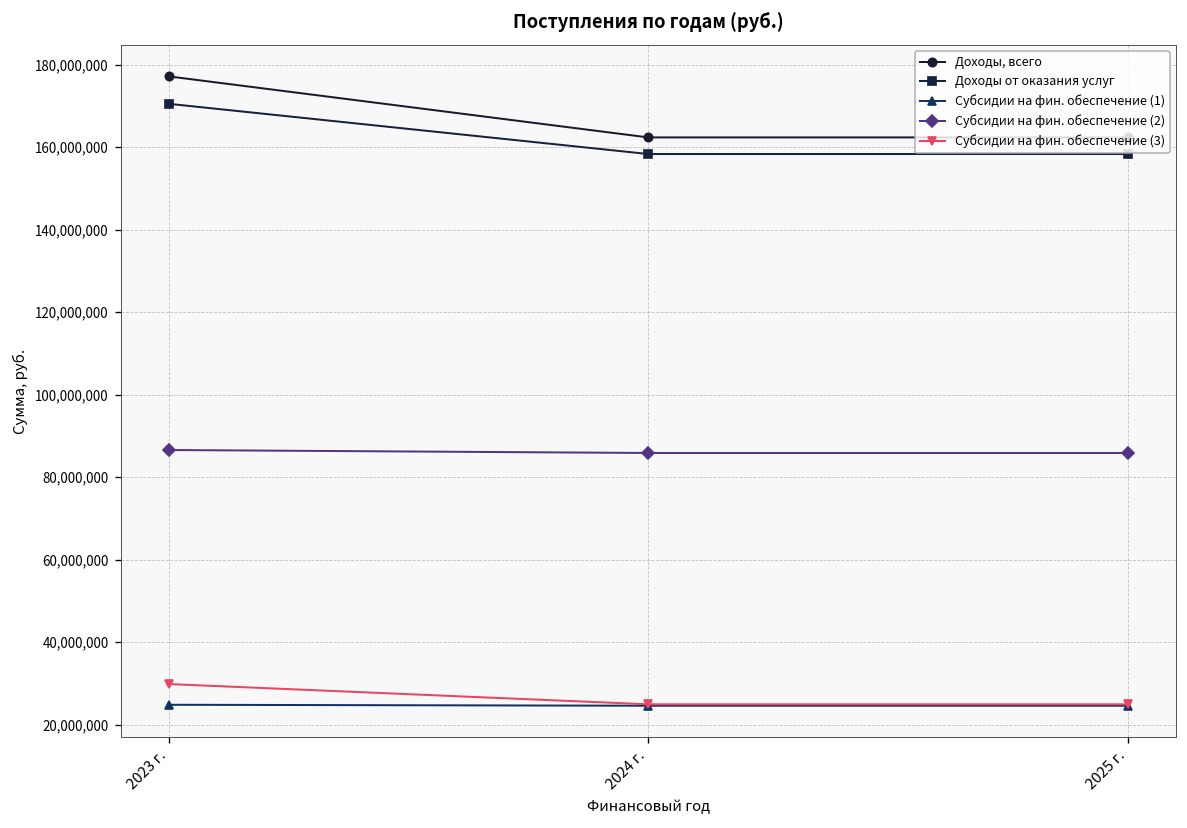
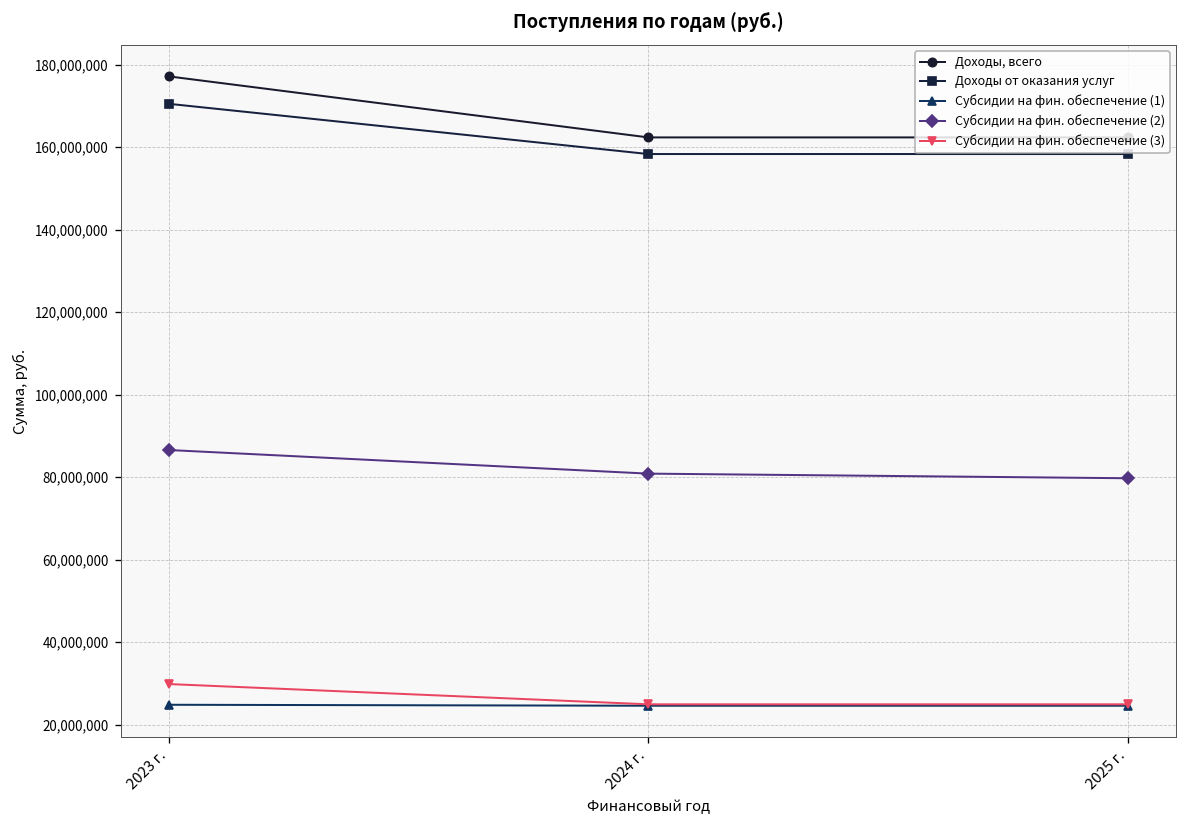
  {
    "Субсидии на фин. обеспечение (2)": {
      "2023 г.": "87,000,000",
-     "2024 г.": "86,000,000",
-     "2025 г.": "86,000,000"
+     "2024 г.": "81,000,000",
+     "2025 г.": "80,000,000"
    },
    "Субсидии на фин. обеспечение (3)": {
      "2023 г.": "30,000,000"
    }
  }
